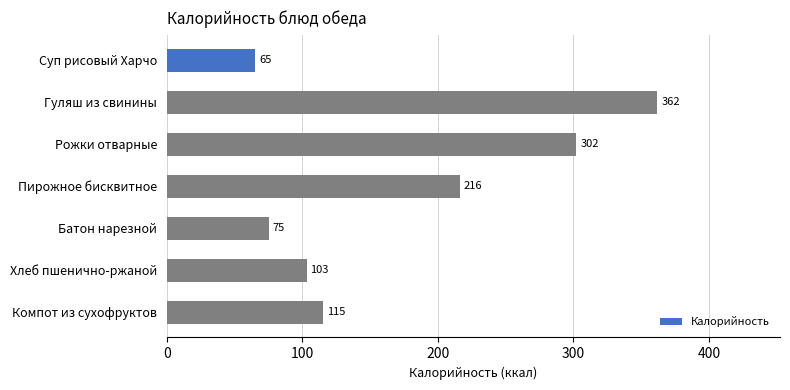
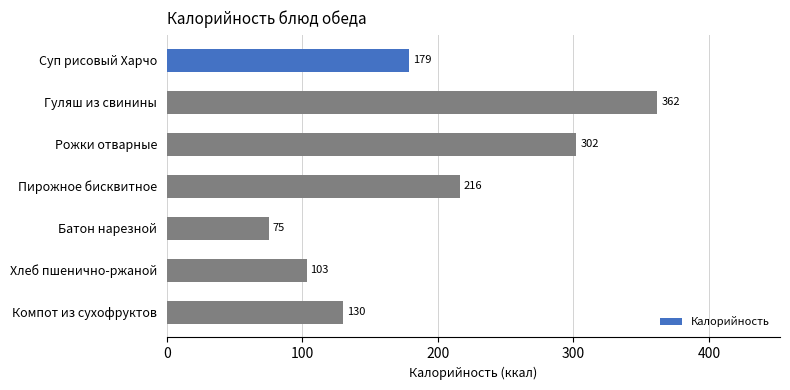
  {
-   "Суп рисовый Харчо": 65,
+   "Суп рисовый Харчо": 179,
    "Гуляш из свинины": 362,
    "Рожки отварные": 302,
    "Пирожное бисквитное": 216,
    "Батон нарезной": 75,
    "Хлеб пшенично-ржаной": 103,
-   "Компот из сухофруктов": 115
+   "Компот из сухофруктов": 130
  }
